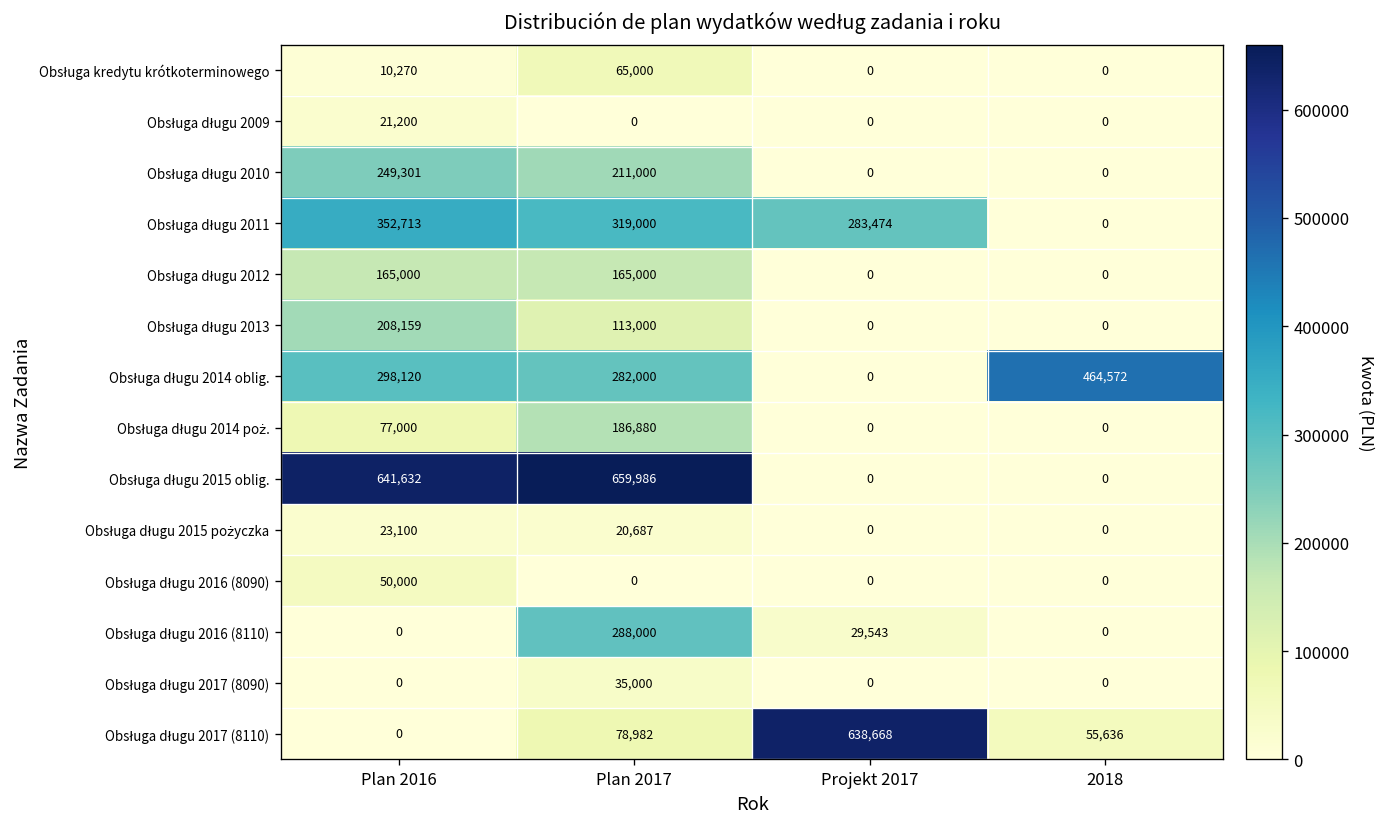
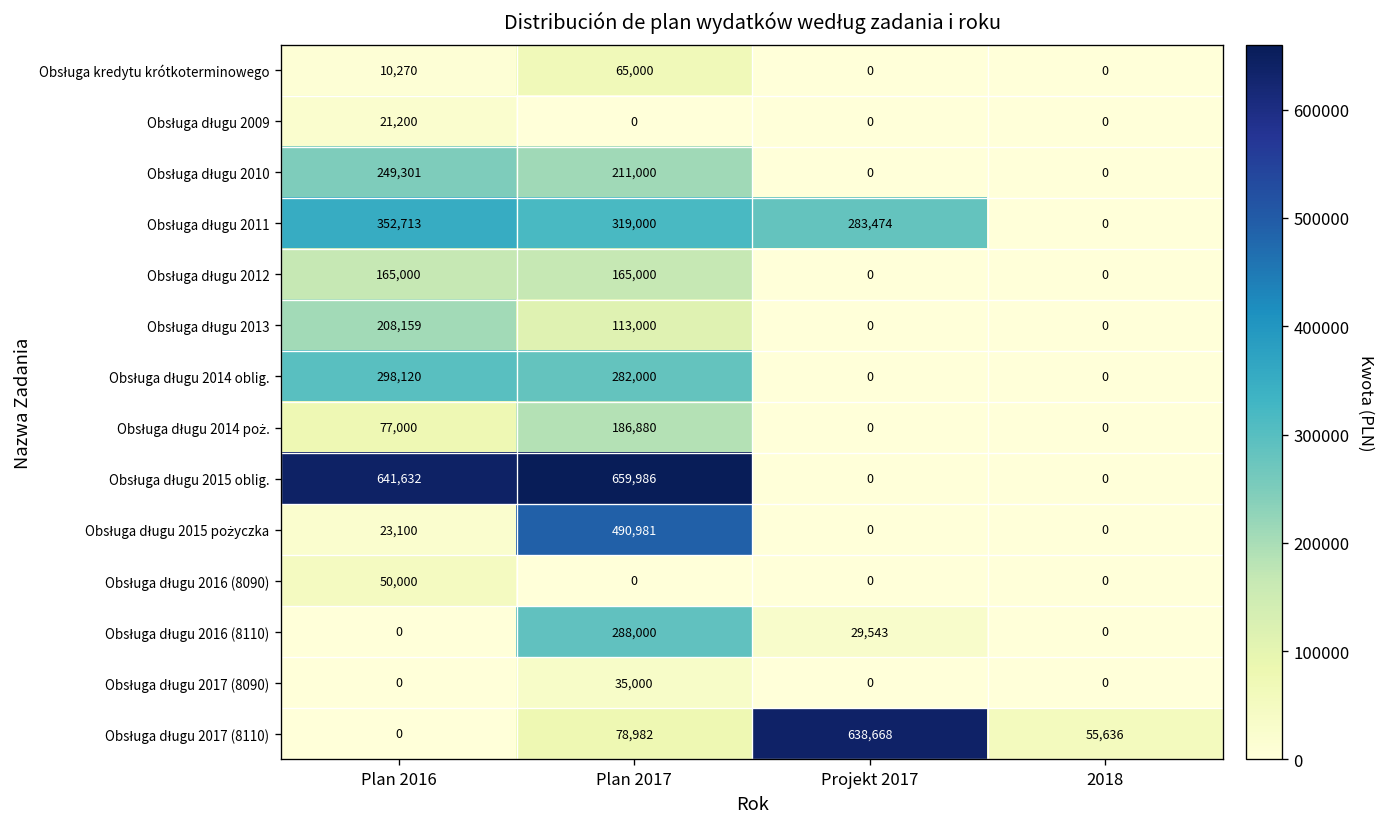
  {
    "Obsługa kredytu krótkoterminowego": {
      "Plan 2016": "10,270",
      "Plan 2017": "65,000",
      "Projekt 2017": "0",
      "2018": "0"
    },
    "Obsługa długu 2009": {
      "Plan 2016": "21,200",
      "Plan 2017": "0",
      "Projekt 2017": "0",
      "2018": "0"
    },
    "Obsługa długu 2010": {
      "Plan 2016": "249,301",
      "Plan 2017": "211,000",
      "Projekt 2017": "0",
      "2018": "0"
    },
    "Obsługa długu 2011": {
      "Plan 2016": "352,713",
      "Plan 2017": "319,000",
      "Projekt 2017": "283,474",
      "2018": "0"
    },
    "Obsługa długu 2012": {
      "Plan 2016": "165,000",
      "Plan 2017": "165,000",
      "Projekt 2017": "0",
      "2018": "0"
    },
    "Obsługa długu 2013": {
      "Plan 2016": "208,159",
      "Plan 2017": "113,000",
      "Projekt 2017": "0",
      "2018": "0"
    },
    "Obsługa długu 2014 oblig.": {
      "Plan 2016": "298,120",
      "Plan 2017": "282,000",
      "Projekt 2017": "0",
-     "2018": "464,572"
+     "2018": "0"
    },
    "Obsługa długu 2014 poż.": {
      "Plan 2016": "77,000",
      "Plan 2017": "186,880",
      "Projekt 2017": "0",
      "2018": "0"
    },
    "Obsługa długu 2015 oblig.": {
      "Plan 2016": "641,632",
      "Plan 2017": "659,986",
      "Projekt 2017": "0",
      "2018": "0"
    },
    "Obsługa długu 2015 pożyczka": {
      "Plan 2016": "23,100",
-     "Plan 2017": "20,687",
+     "Plan 2017": "490,981",
      "Projekt 2017": "0",
      "2018": "0"
    },
    "Obsługa długu 2016 (8090)": {
      "Plan 2016": "50,000",
      "Plan 2017": "0",
      "Projekt 2017": "0",
      "2018": "0"
    },
    "Obsługa długu 2016 (8110)": {
      "Plan 2016": "0",
      "Plan 2017": "288,000",
      "Projekt 2017": "29,543",
      "2018": "0"
    },
    "Obsługa długu 2017 (8090)": {
      "Plan 2016": "0",
      "Plan 2017": "35,000",
      "Projekt 2017": "0",
      "2018": "0"
    },
    "Obsługa długu 2017 (8110)": {
      "Plan 2016": "0",
      "Plan 2017": "78,982",
      "Projekt 2017": "638,668",
      "2018": "55,636"
    }
  }
